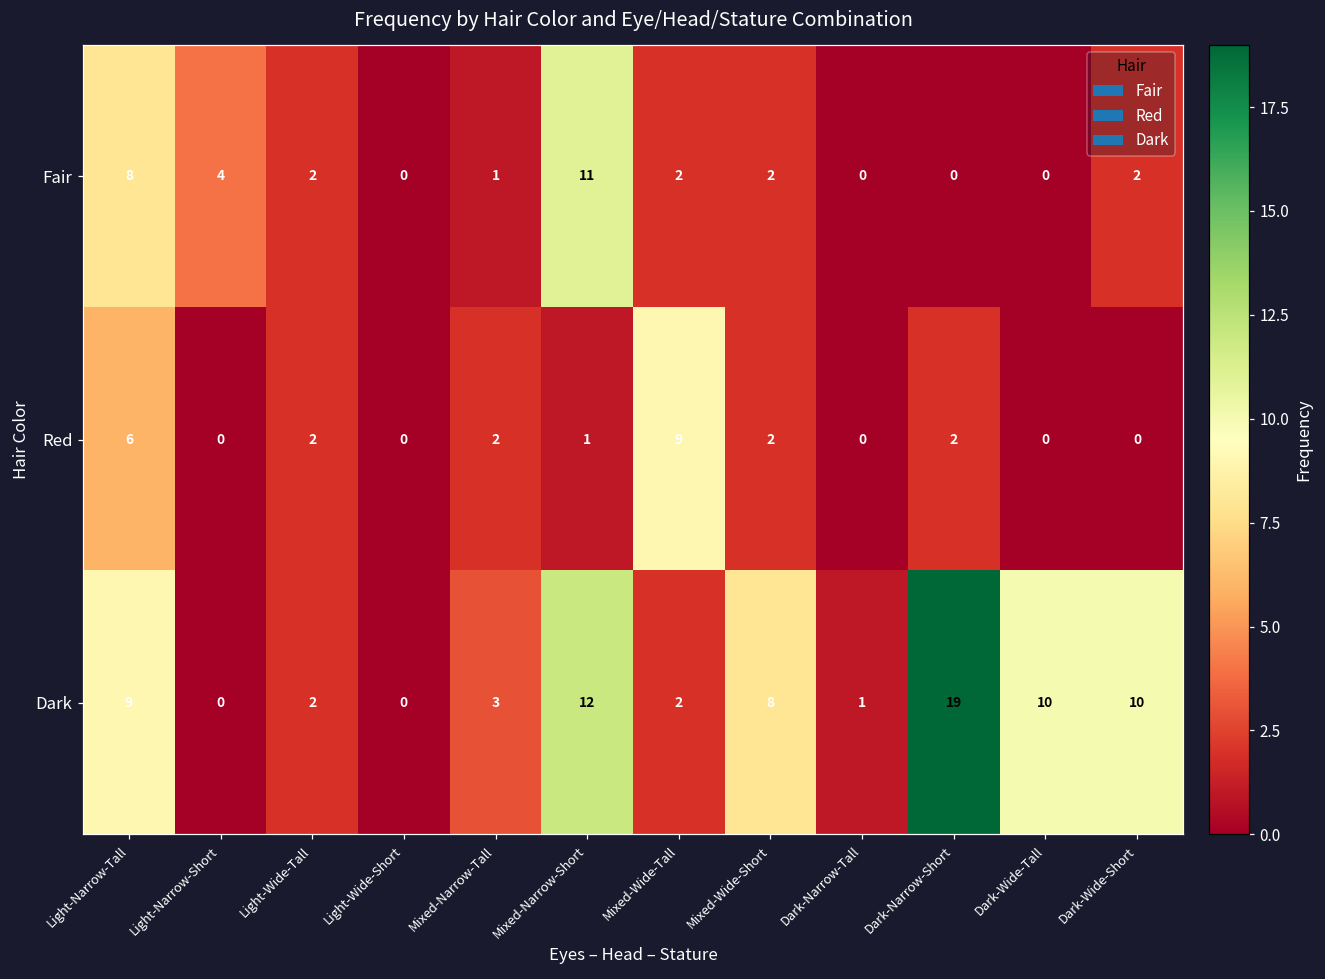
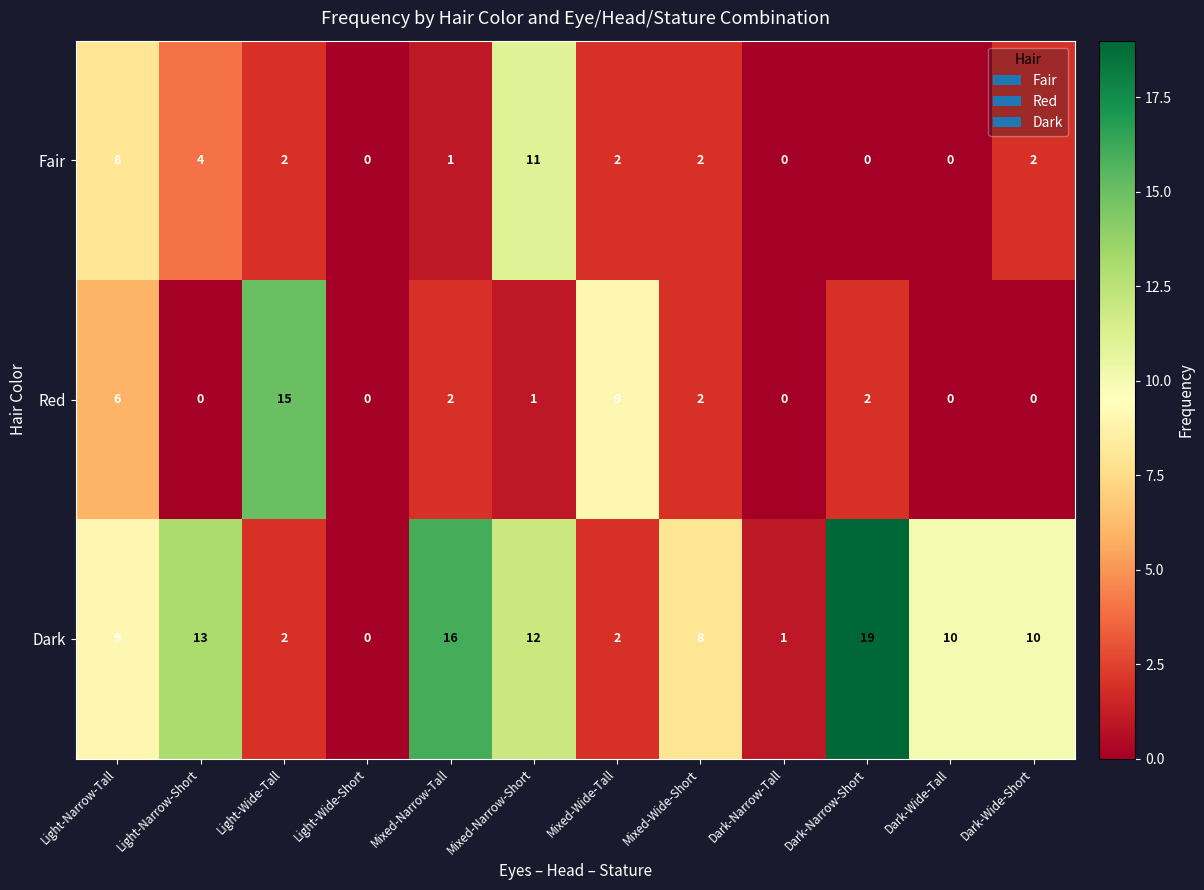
  {
    "Fair": {
      "Light-Narrow-Tall": 8,
      "Light-Narrow-Short": 4,
      "Light-Wide-Tall": 2,
      "Light-Wide-Short": 0,
      "Mixed-Narrow-Tall": 1,
      "Mixed-Narrow-Short": 11,
      "Mixed-Wide-Tall": 2,
      "Mixed-Wide-Short": 2,
      "Dark-Narrow-Tall": 0,
      "Dark-Narrow-Short": 0,
      "Dark-Wide-Tall": 0,
      "Dark-Wide-Short": 2
    },
    "Red": {
      "Light-Narrow-Tall": 6,
      "Light-Narrow-Short": 0,
-     "Light-Wide-Tall": 2,
+     "Light-Wide-Tall": 15,
      "Light-Wide-Short": 0,
      "Mixed-Narrow-Tall": 2,
      "Mixed-Narrow-Short": 1,
      "Mixed-Wide-Tall": 9,
      "Mixed-Wide-Short": 2,
      "Dark-Narrow-Tall": 0,
      "Dark-Narrow-Short": 2,
      "Dark-Wide-Tall": 0,
      "Dark-Wide-Short": 0
    },
    "Dark": {
      "Light-Narrow-Tall": 9,
-     "Light-Narrow-Short": 0,
+     "Light-Narrow-Short": 13,
      "Light-Wide-Tall": 2,
      "Light-Wide-Short": 0,
-     "Mixed-Narrow-Tall": 3,
+     "Mixed-Narrow-Tall": 16,
      "Mixed-Narrow-Short": 12,
      "Mixed-Wide-Tall": 2,
      "Mixed-Wide-Short": 8,
      "Dark-Narrow-Tall": 1,
      "Dark-Narrow-Short": 19,
      "Dark-Wide-Tall": 10,
      "Dark-Wide-Short": 10
    }
  }
